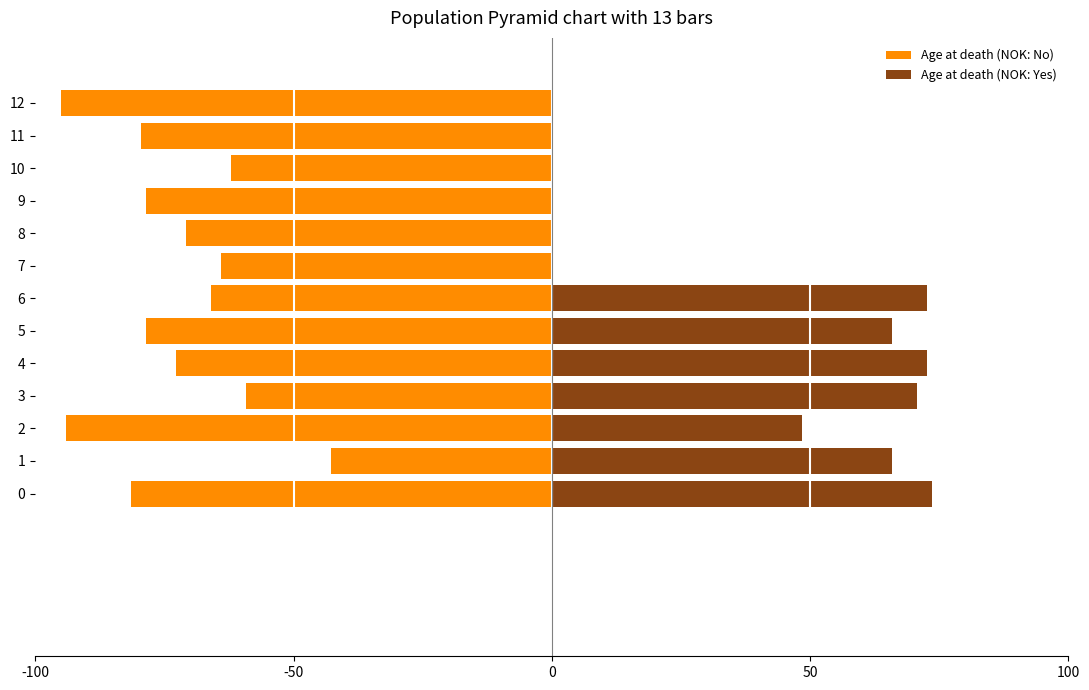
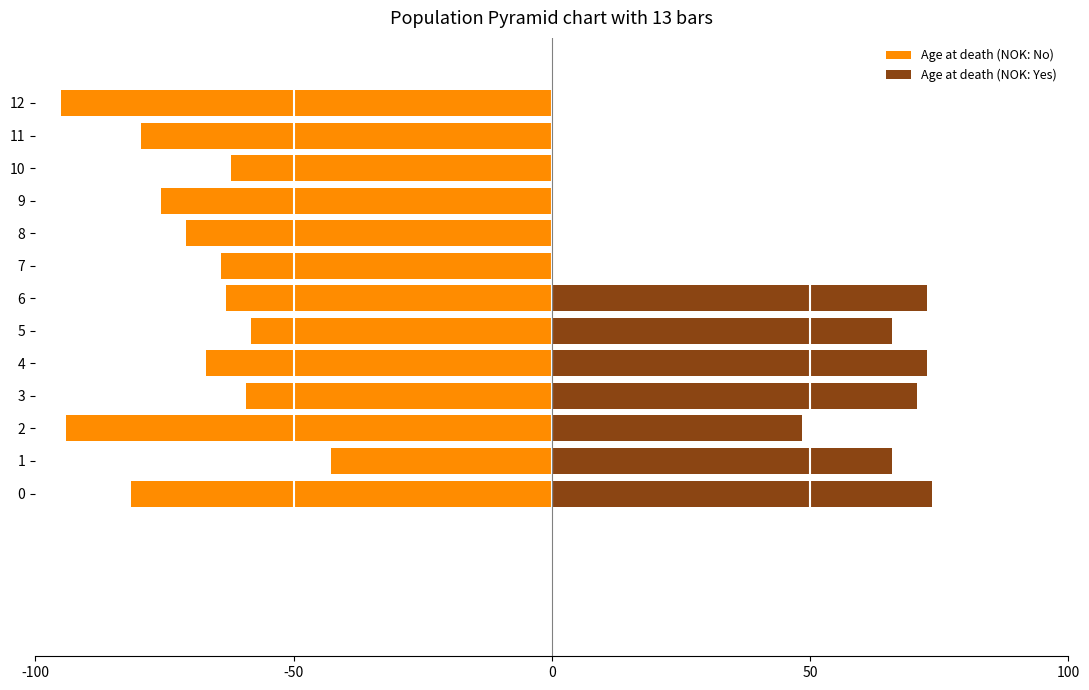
  {
    "Age at death (NOK: No)": {
      "12": -95,
      "11": -79,
      "10": -62,
-     "9": -79,
+     "9": -76,
      "8": -71,
      "7": -64,
-     "6": -66,
-     "5": -79,
-     "4": -73,
+     "6": -63,
+     "5": -58,
+     "4": -67,
      "3": -59,
      "2": -94,
      "1": -43,
      "0": -81
    },
    "Age at death (NOK: Yes)": {
      "12": 0,
      "11": 0,
      "10": 0,
      "9": 0,
      "8": 0,
      "7": 0,
      "6": 73,
      "5": 66,
      "4": 73,
      "3": 71,
      "2": 48,
      "1": 66,
      "0": 74
    }
  }
